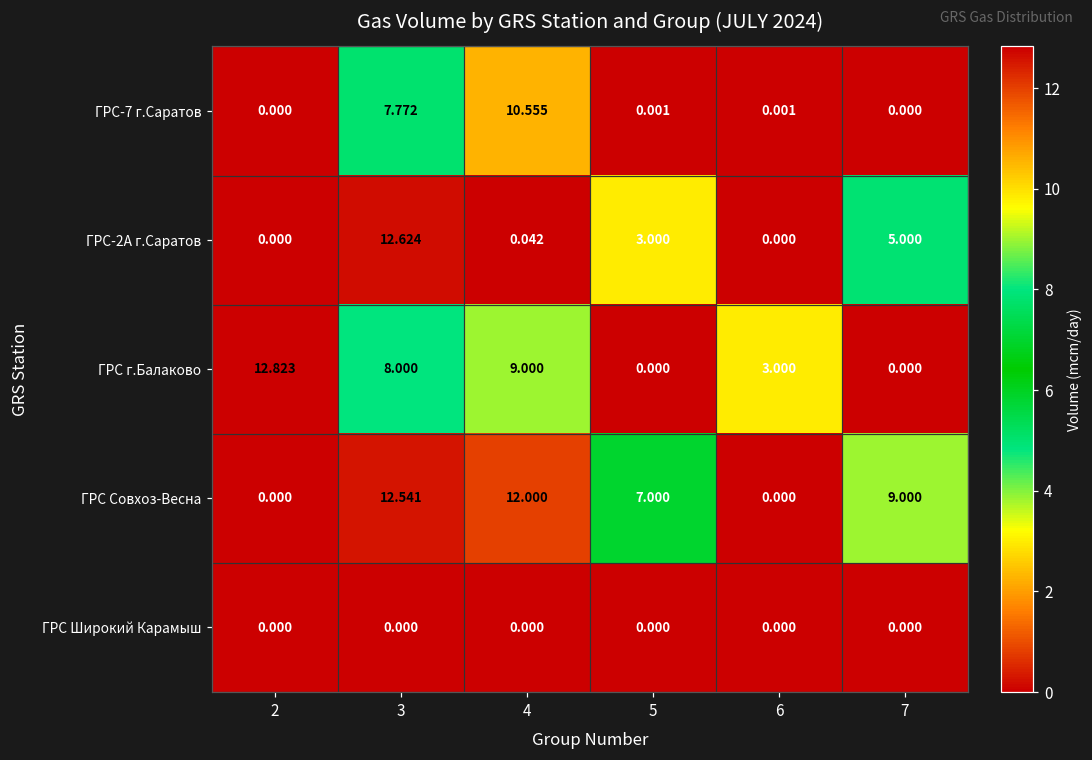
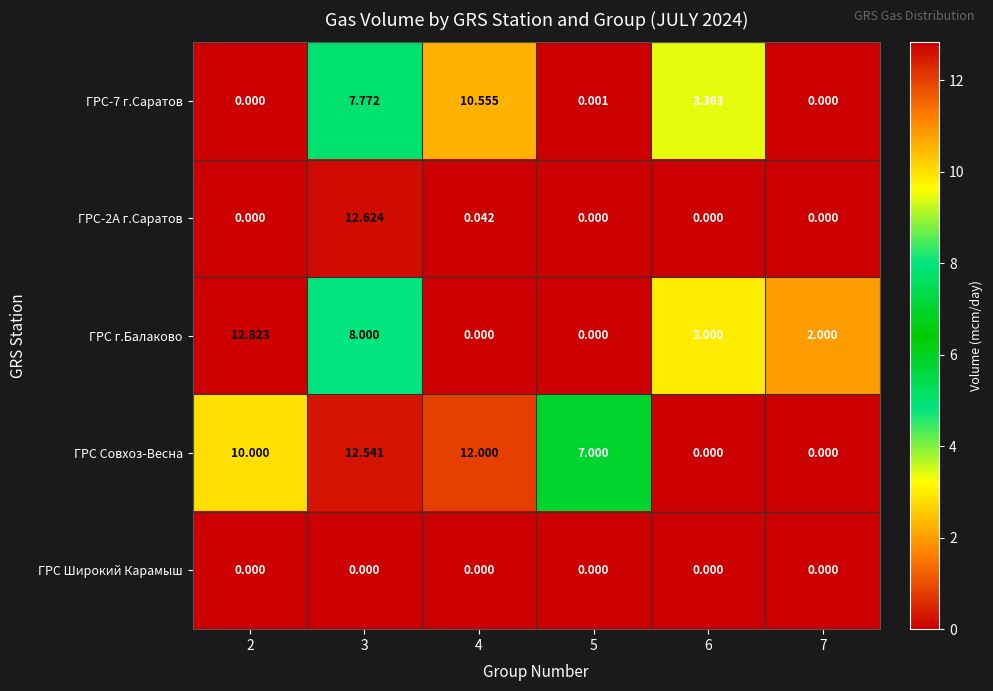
  {
    "ГРС-7 г.Саратов": {
      "2": 0.000,
      "3": 7.772,
      "4": 10.555,
      "5": 0.001,
-     "6": 0.001,
+     "6": 3.363,
      "7": 0.000
    },
    "ГРС-2А г.Саратов": {
      "2": 0.000,
      "3": 12.624,
      "4": 0.042,
-     "5": 3.000,
+     "5": 0.000,
      "6": 0.000,
-     "7": 5.000
+     "7": 0.000
    },
    "ГРС г.Балаково": {
      "2": 12.823,
      "3": 8.000,
-     "4": 9.000,
+     "4": 0.000,
      "5": 0.000,
      "6": 3.000,
-     "7": 0.000
+     "7": 2.000
    },
    "ГРС Совхоз-Весна": {
-     "2": 0.000,
+     "2": 10.000,
      "3": 12.541,
      "4": 12.000,
      "5": 7.000,
      "6": 0.000,
-     "7": 9.000
+     "7": 0.000
    },
    "ГРС Широкий Карамыш": {
      "2": 0.000,
      "3": 0.000,
      "4": 0.000,
      "5": 0.000,
      "6": 0.000,
      "7": 0.000
    }
  }
